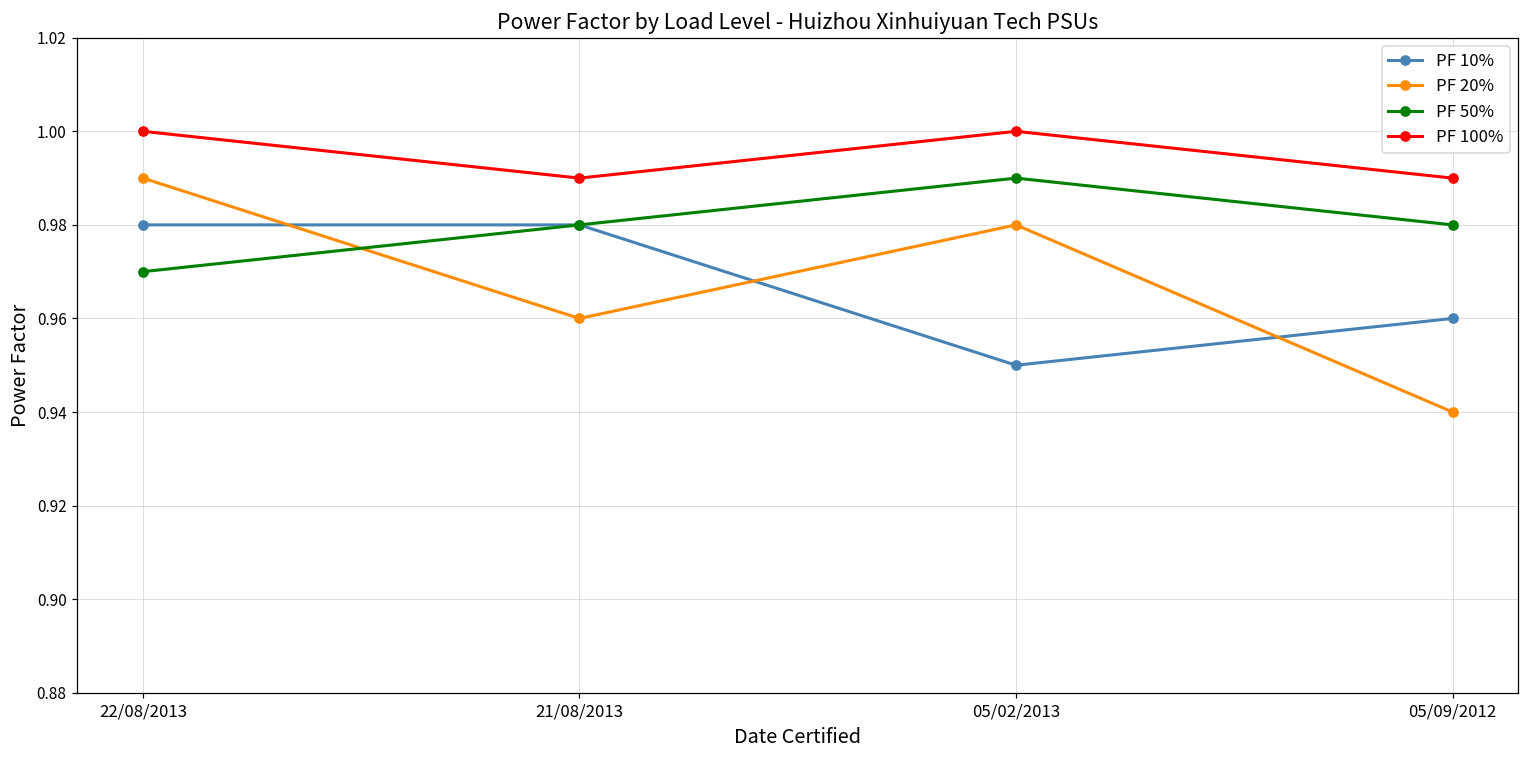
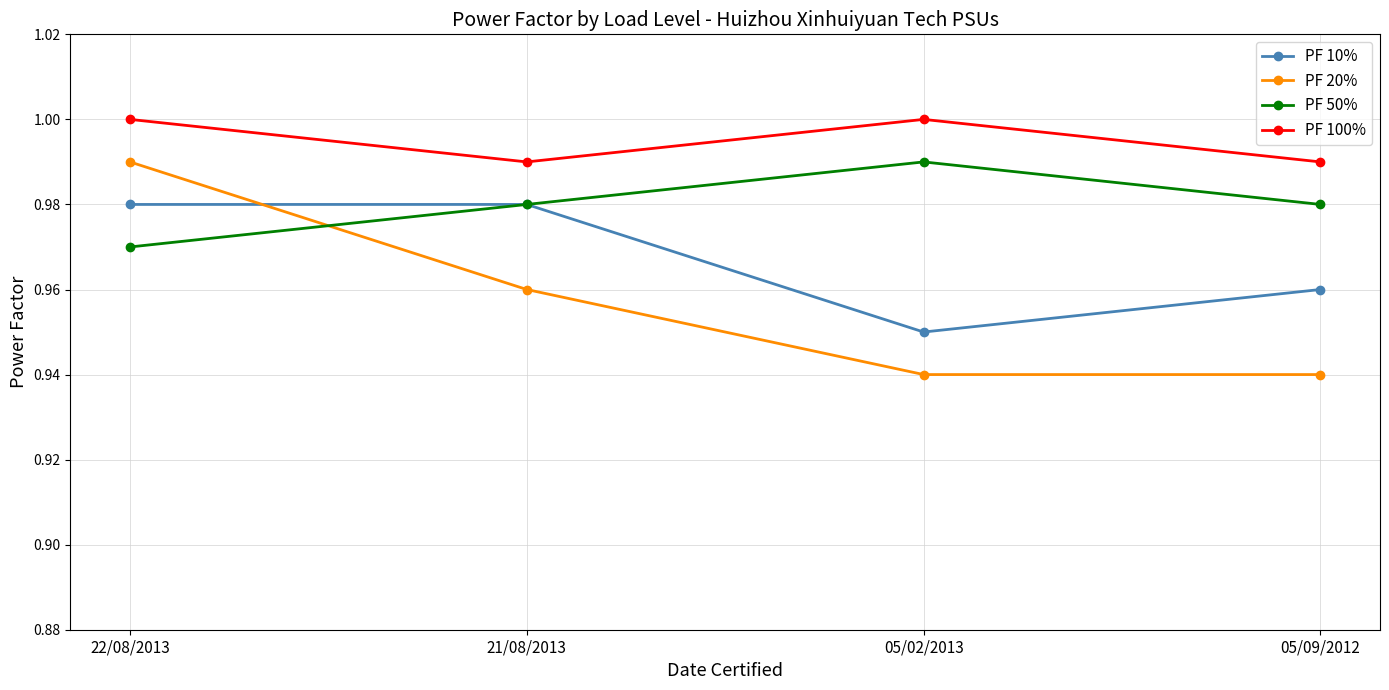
  {
    "PF 10%": {
      "22/08/2013": 0.98,
      "05/02/2013": 0.95,
      "05/09/2012": 0.96
    },
    "PF 20%": {
      "22/08/2013": 0.99,
      "21/08/2013": 0.96,
-     "05/02/2013": 0.98,
+     "05/02/2013": 0.94,
      "05/09/2012": 0.94
    },
    "PF 50%": {
      "22/08/2013": 0.97,
      "05/02/2013": 0.99,
      "05/09/2012": 0.98
    },
    "PF 100%": {
      "22/08/2013": 1.00,
      "21/08/2013": 0.99,
      "05/02/2013": 1.00,
      "05/09/2012": 0.99
    }
  }
